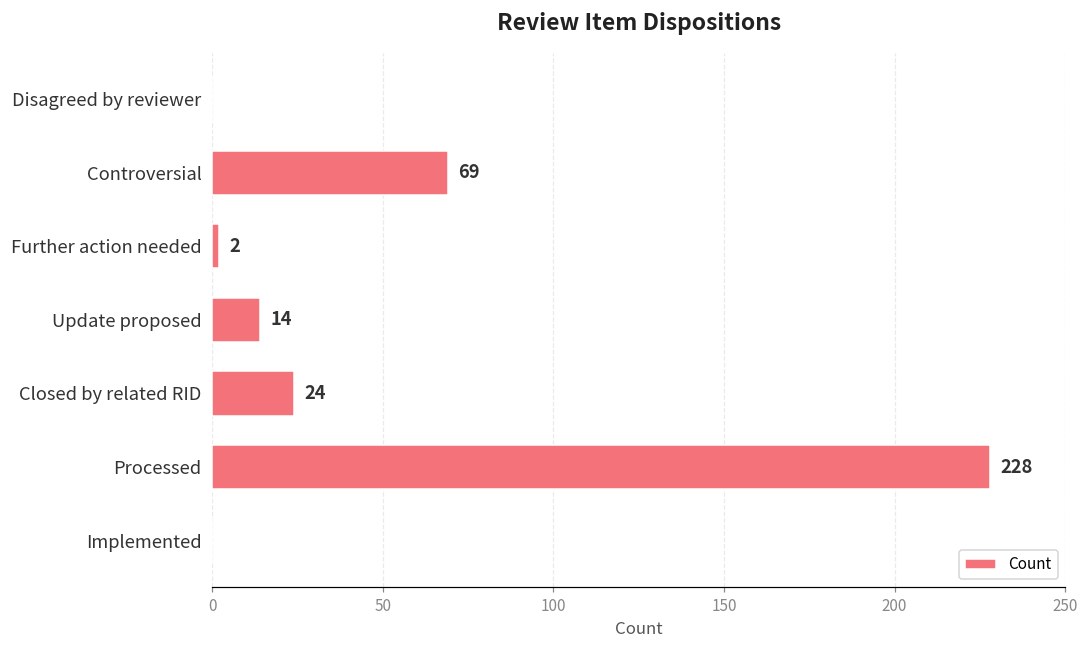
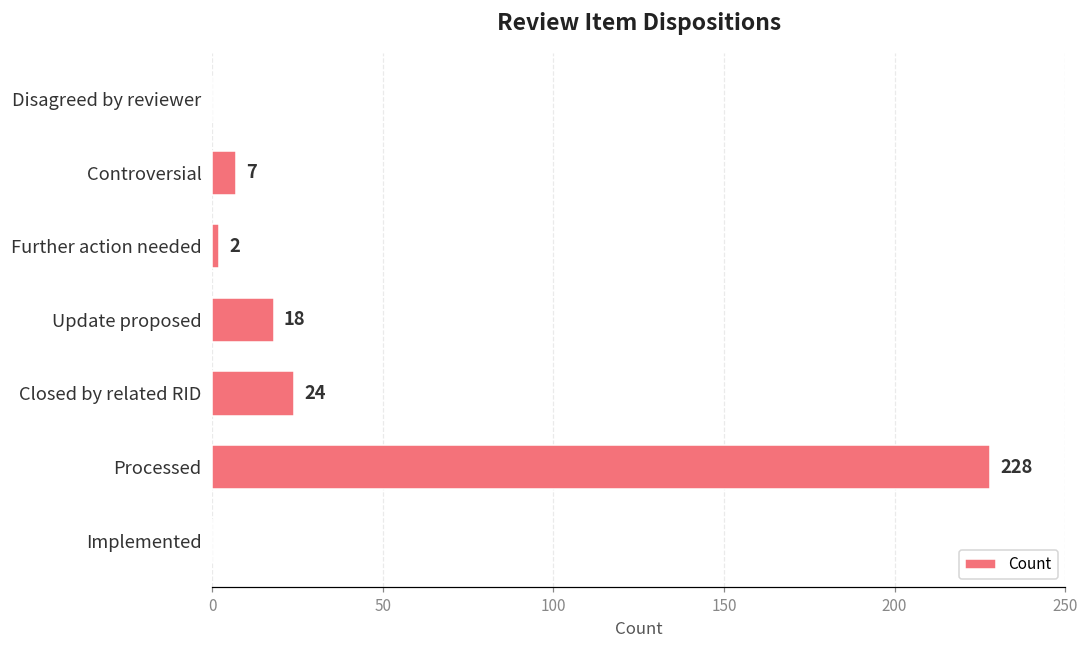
  {
-   "Controversial": 69,
+   "Controversial": 7,
    "Further action needed": 2,
-   "Update proposed": 14,
+   "Update proposed": 18,
    "Closed by related RID": 24,
    "Processed": 228
  }
